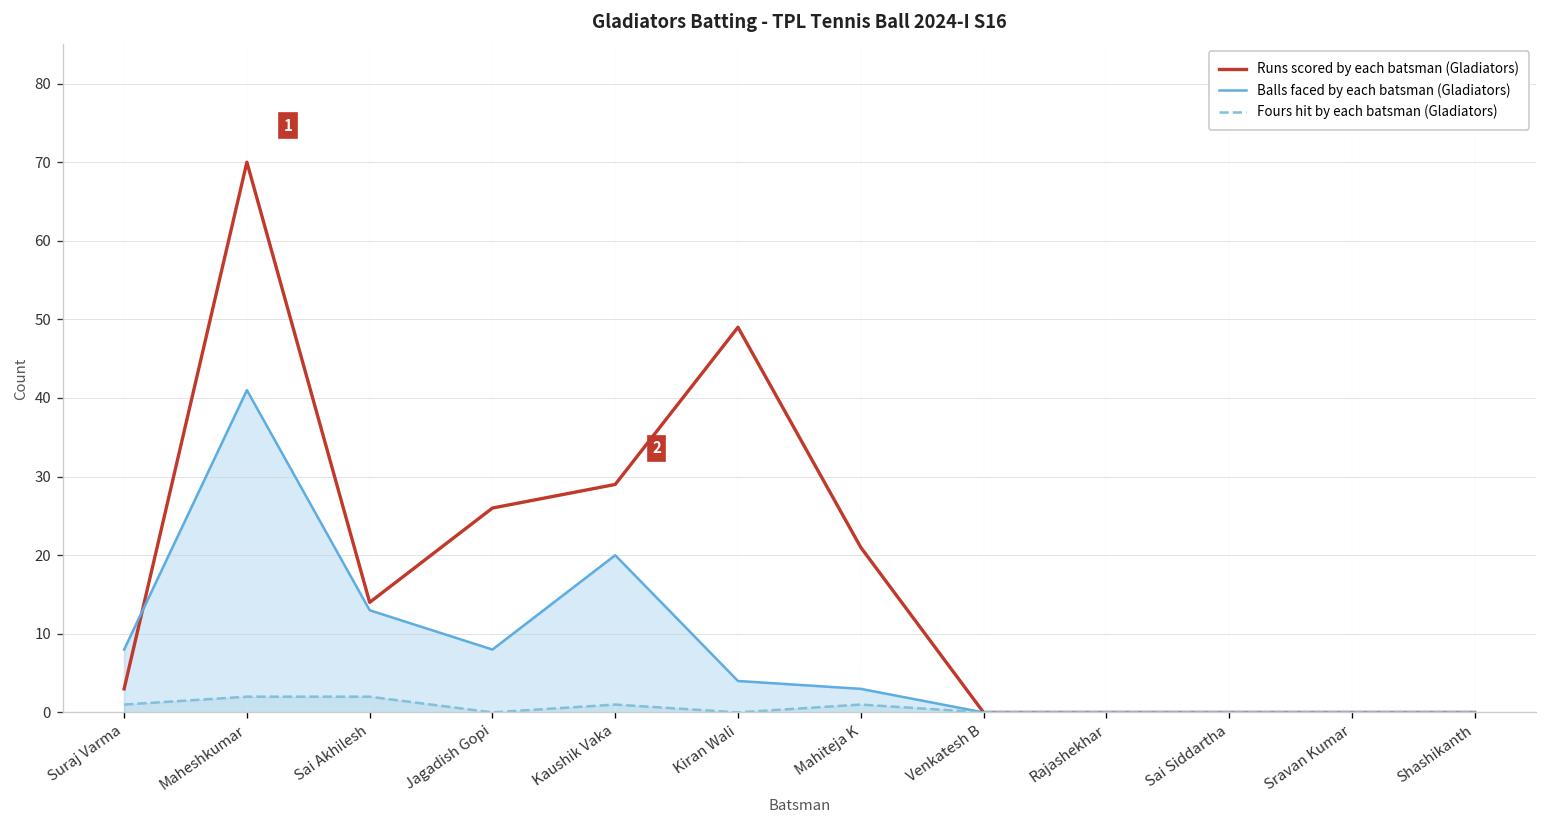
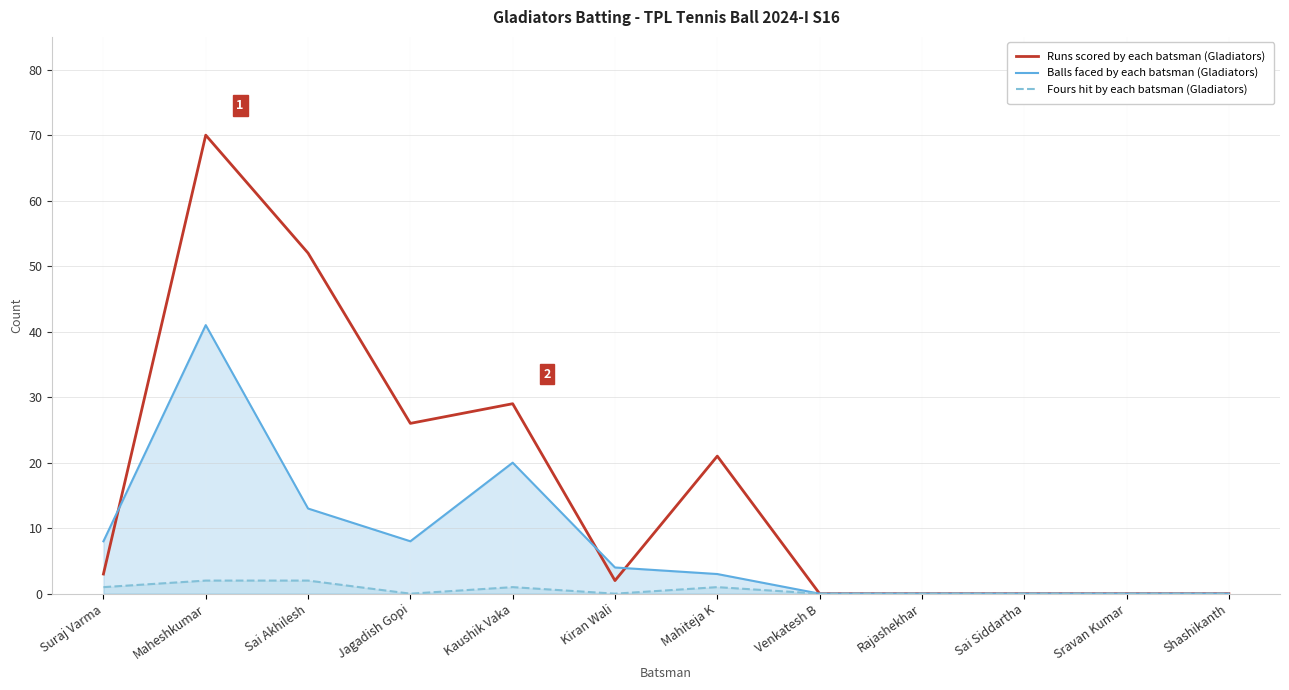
  {
    "Runs scored by each batsman (Gladiators)": {
      "Suraj Varma": 3,
      "Maheshkumar": 70,
-     "Sai Akhilesh": 14,
+     "Sai Akhilesh": 52,
      "Jagadish Gopi": 26,
      "Kaushik Vaka": 29,
-     "Kiran Wali": 49,
+     "Kiran Wali": 2,
      "Mahiteja K": 21
    }
  }
